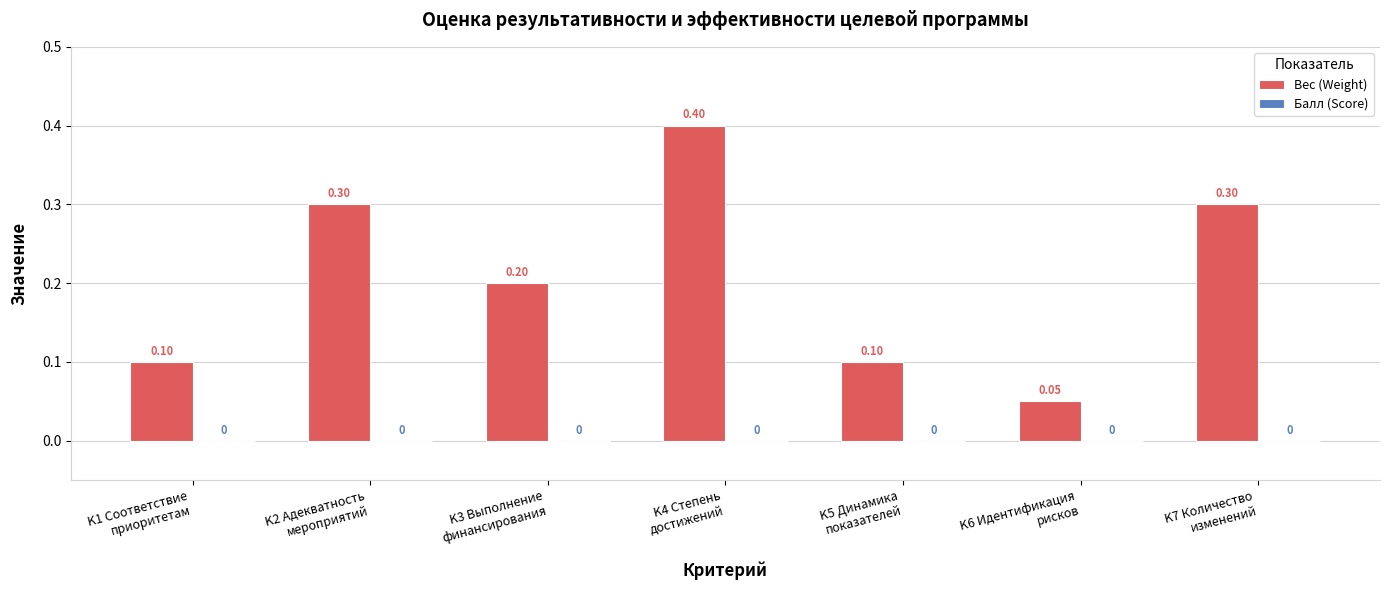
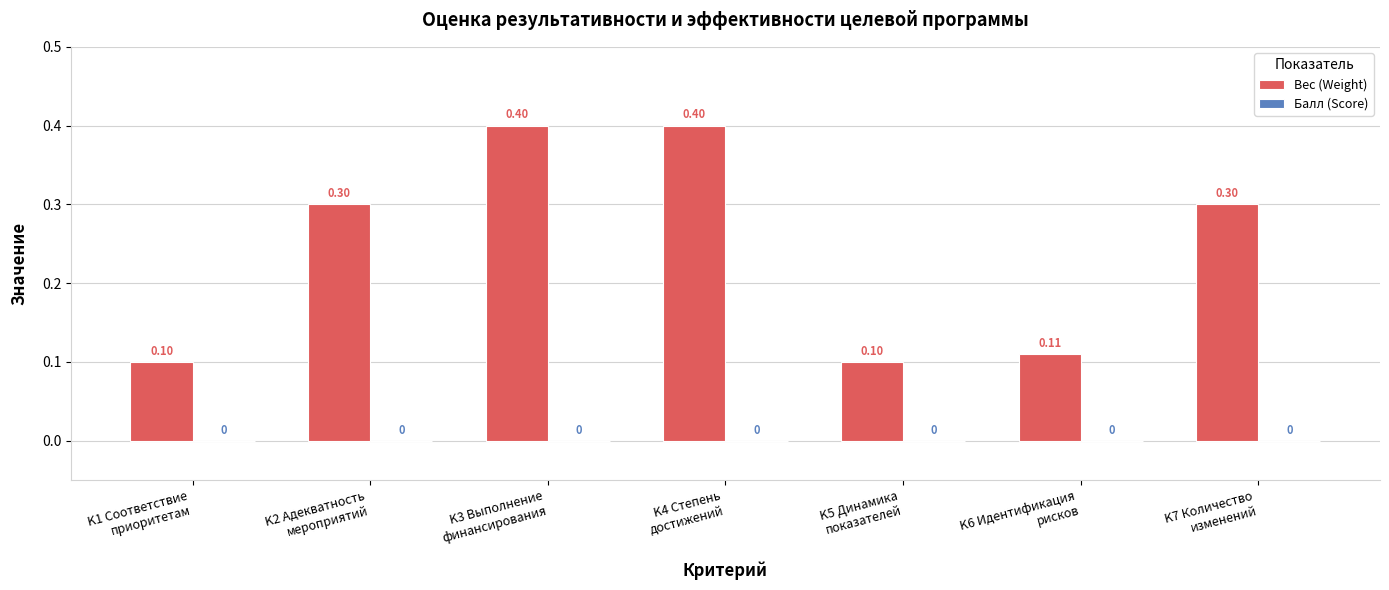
  {
    "Вес (Weight)": {
      "K1 Соответствие приоритетам": 0.10,
      "K2 Адекватность мероприятий": 0.30,
-     "K3 Выполнение финансирования": 0.20,
+     "K3 Выполнение финансирования": 0.40,
      "K4 Степень достижений": 0.40,
      "K5 Динамика показателей": 0.10,
-     "K6 Идентификация рисков": 0.05,
+     "K6 Идентификация рисков": 0.11,
      "K7 Количество изменений": 0.30
    },
    "Балл (Score)": {
      "K1 Соответствие приоритетам": 0,
      "K2 Адекватность мероприятий": 0,
      "K3 Выполнение финансирования": 0,
      "K4 Степень достижений": 0,
      "K5 Динамика показателей": 0,
      "K6 Идентификация рисков": 0,
      "K7 Количество изменений": 0
    }
  }
